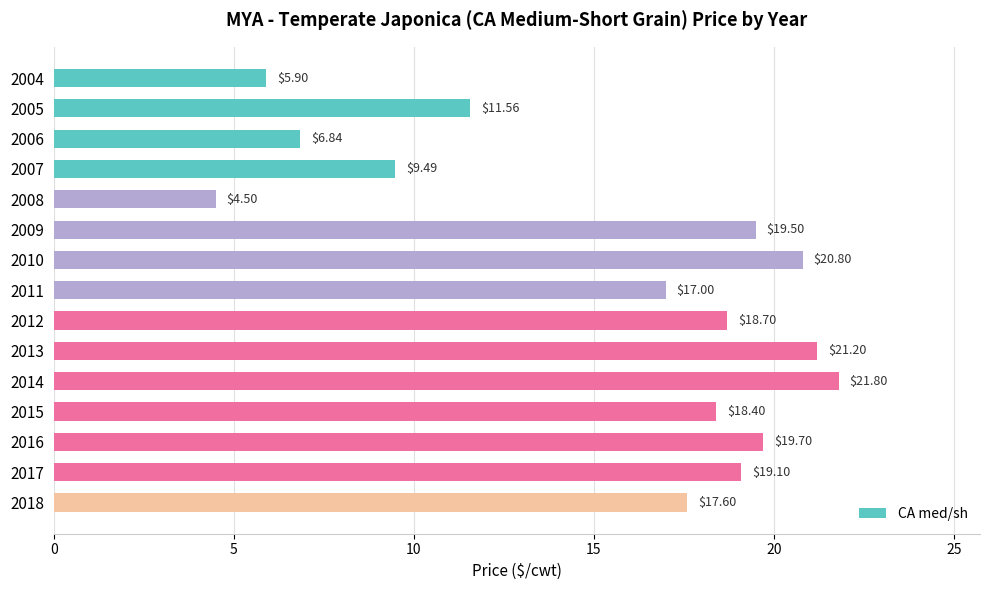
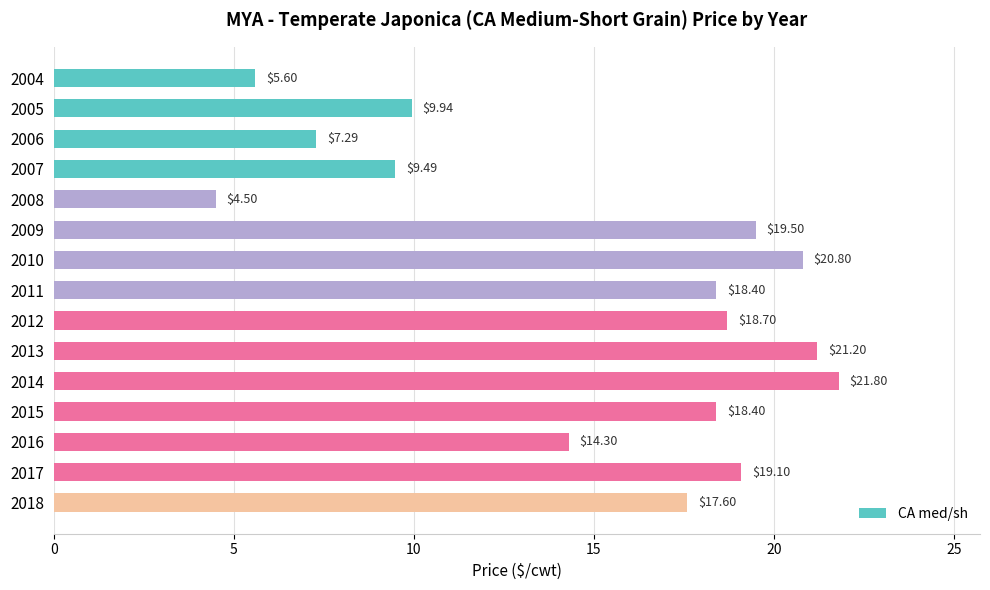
  {
-   "2004": "$5.90",
-   "2005": "$11.56",
-   "2006": "$6.84",
+   "2004": "$5.60",
+   "2005": "$9.94",
+   "2006": "$7.29",
    "2007": "$9.49",
    "2008": "$4.50",
    "2009": "$19.50",
    "2010": "$20.80",
-   "2011": "$17.00",
+   "2011": "$18.40",
    "2012": "$18.70",
    "2013": "$21.20",
    "2014": "$21.80",
    "2015": "$18.40",
-   "2016": "$19.70",
+   "2016": "$14.30",
    "2017": "$19.10",
    "2018": "$17.60"
  }
